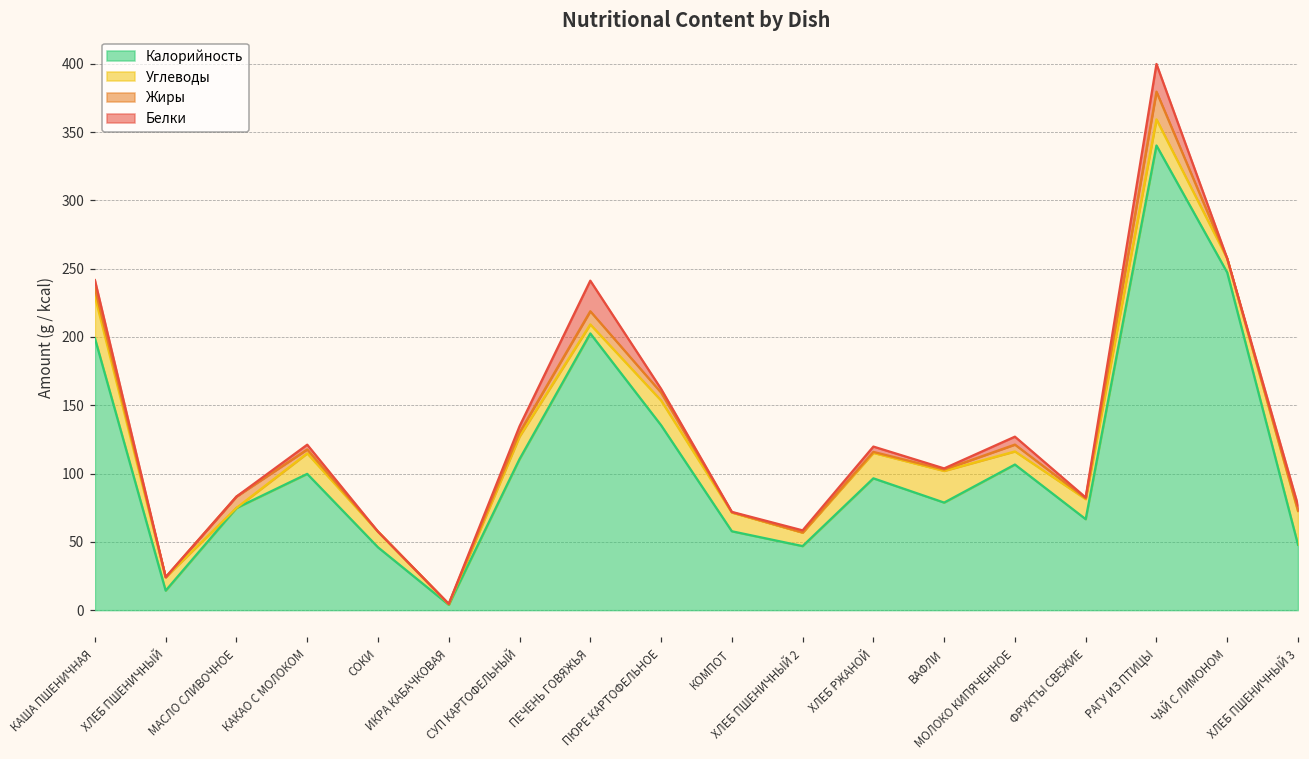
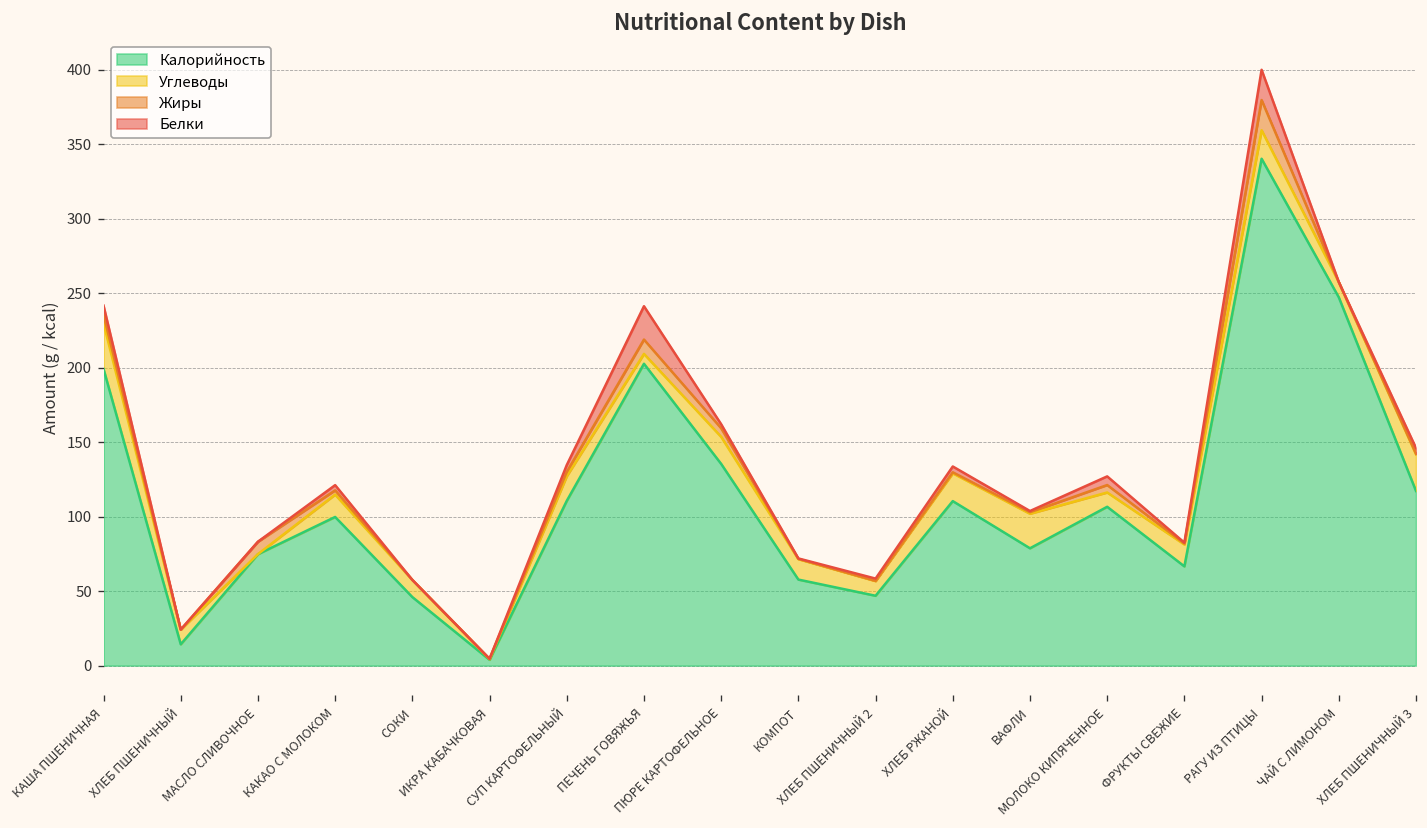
  {
    "Калорийность": {
      "КАША ПШЕНИЧНАЯ": 199,
      "ХЛЕБ ПШЕНИЧНЫЙ": 14,
      "КАКАО С МОЛОКОМ": 100,
      "СОКИ": 46,
      "СУП КАРТОФЕЛЬНЫЙ": 111,
      "ПЕЧЕНЬ ГОВЯЖЬЯ": 203,
      "ПЮРЕ КАРТОФЕЛЬНОЕ": 135,
      "КОМПОТ": 58,
      "ХЛЕБ ПШЕНИЧНЫЙ 2": 47,
-     "ХЛЕБ РЖАНОЙ": 97,
+     "ХЛЕБ РЖАНОЙ": 110,
      "ВАФЛИ": 79,
      "МОЛОКО КИПЯЧЕННОЕ": 107,
      "ФРУКТЫ СВЕЖИЕ": 67,
      "РАГУ ИЗ ПТИЦЫ": 340,
      "ЧАЙ С ЛИМОНОМ": 247,
-     "ХЛЕБ ПШЕНИЧНЫЙ 3": 48
+     "ХЛЕБ ПШЕНИЧНЫЙ 3": 117
    },
    "Углеводы": {
      "КАША ПШЕНИЧНАЯ": 31,
      "КАКАО С МОЛОКОМ": 15,
      "СУП КАРТОФЕЛЬНЫЙ": 17,
      "ПЕЧЕНЬ ГОВЯЖЬЯ": 7,
      "ПЮРЕ КАРТОФЕЛЬНОЕ": 18,
      "МОЛОКО КИПЯЧЕННОЕ": 10,
      "РАГУ ИЗ ПТИЦЫ": 19
    }
  }
